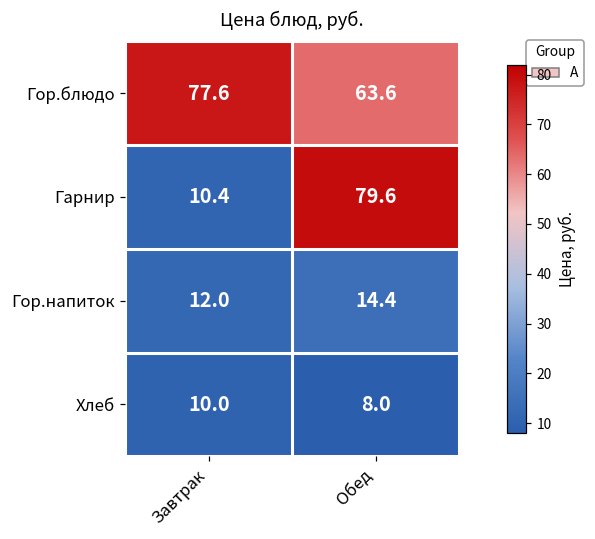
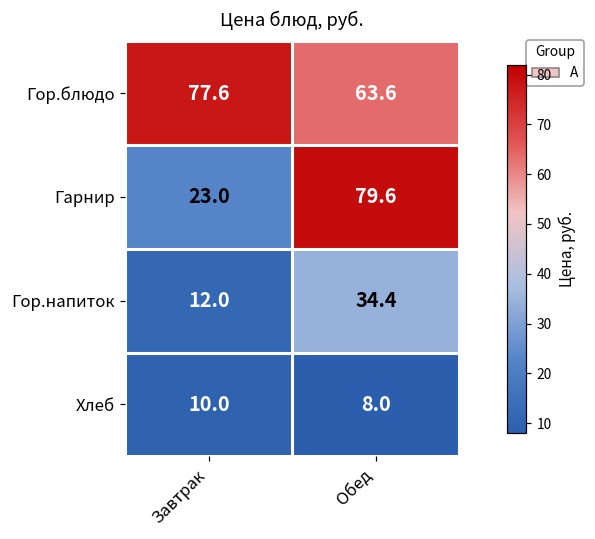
  {
    "Гор.блюдо": {
      "Завтрак": 77.6,
      "Обед": 63.6
    },
    "Гарнир": {
-     "Завтрак": 10.4,
+     "Завтрак": 23.0,
      "Обед": 79.6
    },
    "Гор.напиток": {
      "Завтрак": 12.0,
-     "Обед": 14.4
+     "Обед": 34.4
    },
    "Хлеб": {
      "Завтрак": 10.0,
      "Обед": 8.0
    }
  }
